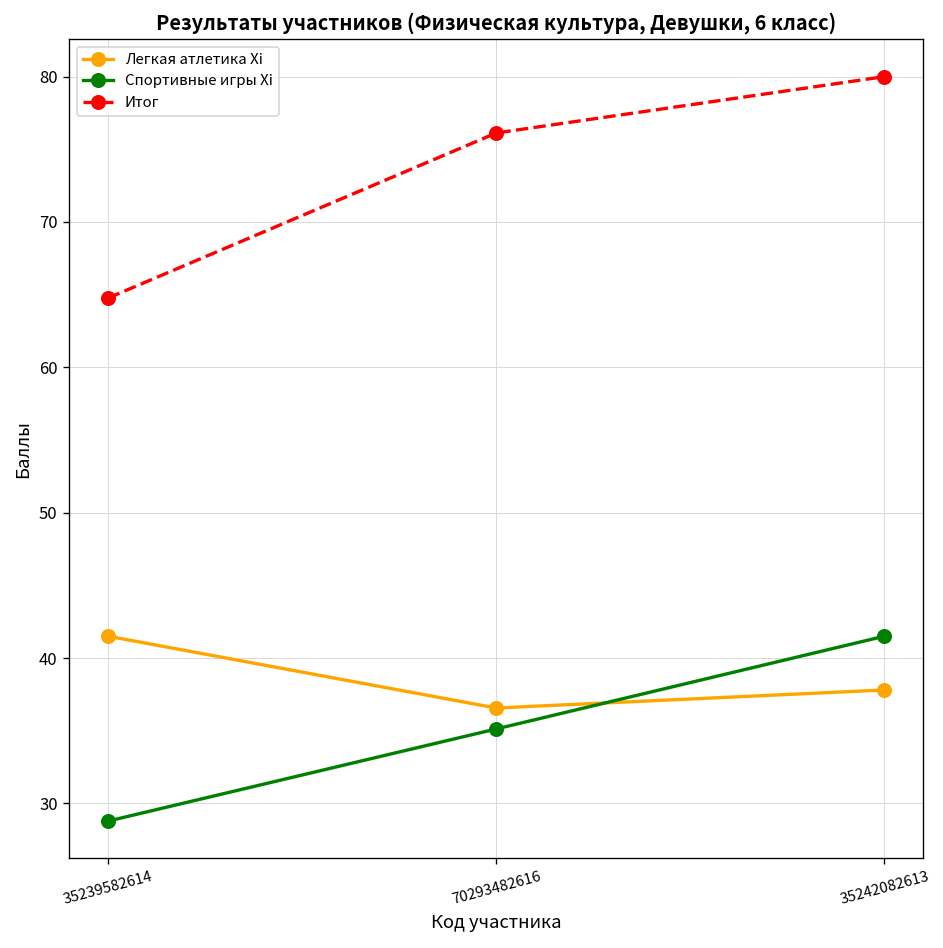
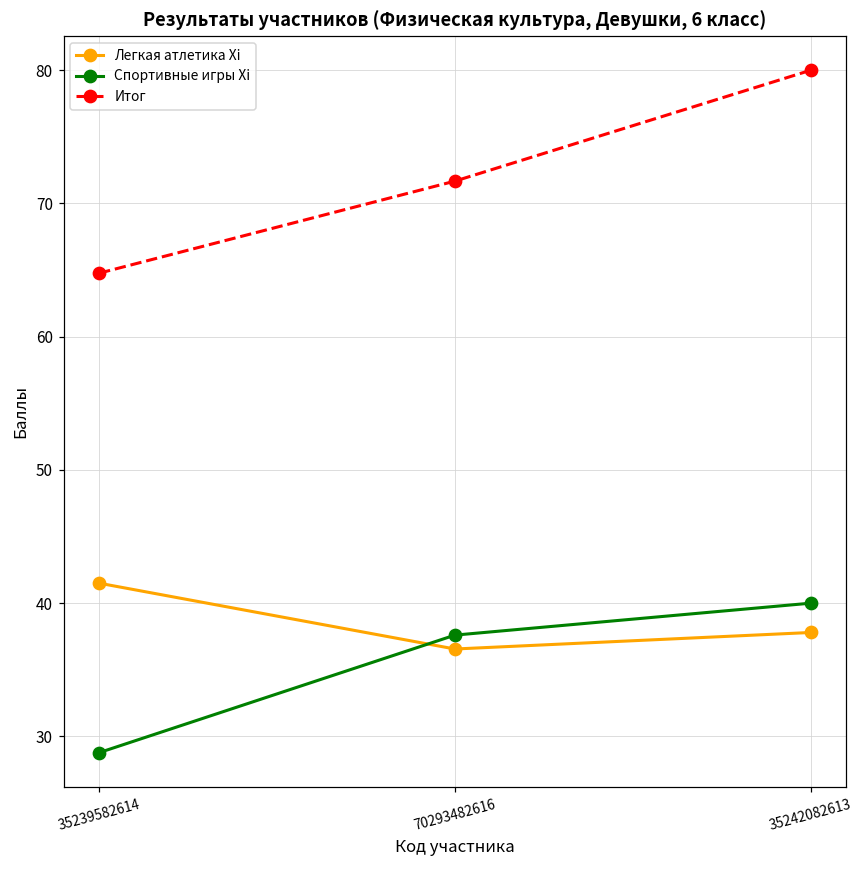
  {
    "Легкая атлетика Xi": {
      "35239582614": 41.5,
      "70293482616": 36.6,
      "35242082613": 37.8
    },
    "Спортивные игры Xi": {
      "35239582614": 28.8,
-     "70293482616": 35.1,
-     "35242082613": 41.5
+     "70293482616": 37.6,
+     "35242082613": 40.0
    },
    "Итог": {
      "35239582614": 64.8,
-     "70293482616": 76.1,
+     "70293482616": 71.7,
      "35242082613": 80.0
    }
  }
